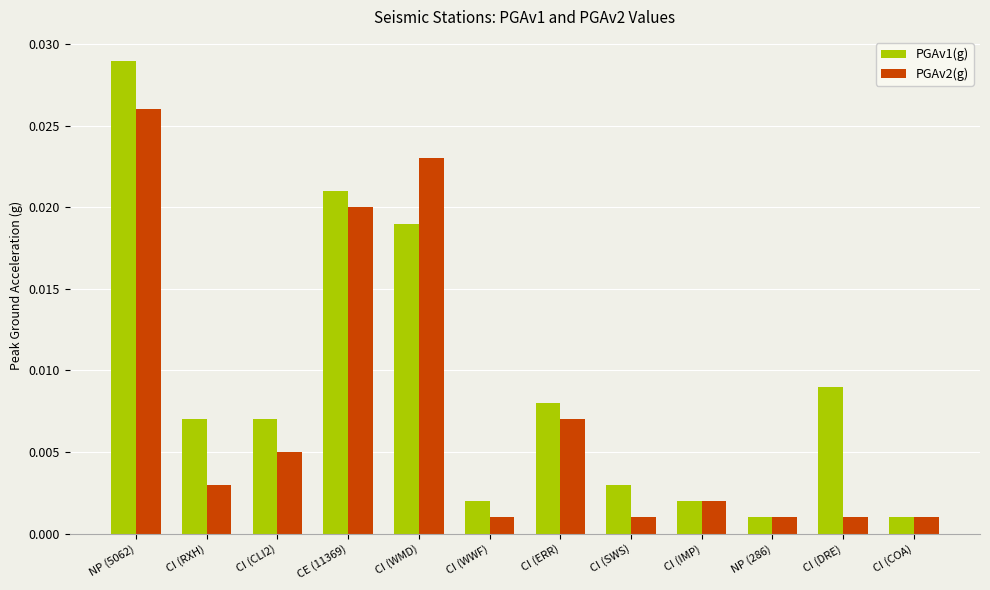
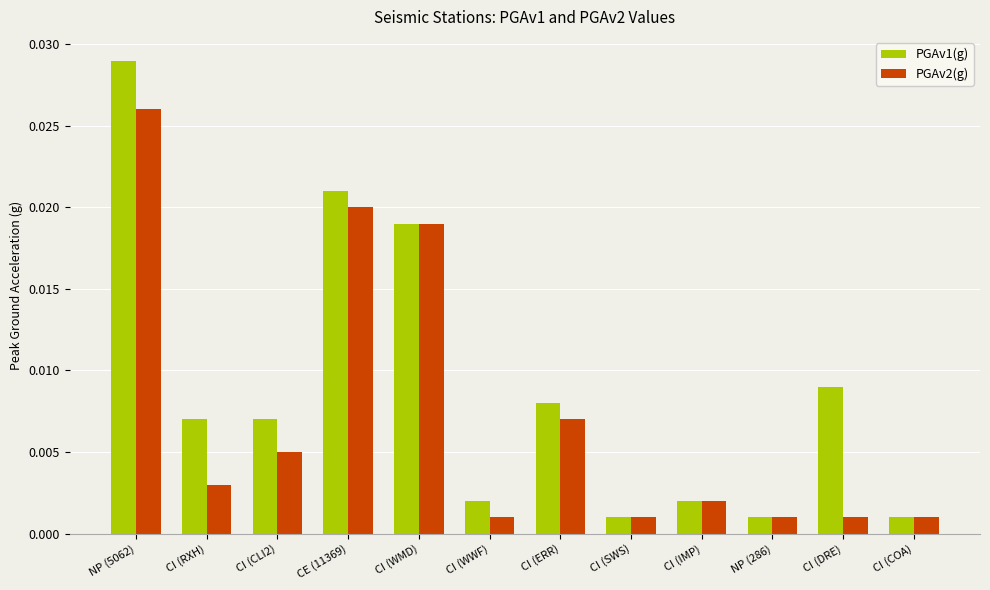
  {
    "PGAv1(g)": {
      "NP (5062)": 0.029,
      "CI (RXH)": 0.007,
      "CI (CLI2)": 0.007,
      "CE (11369)": 0.021,
      "CI (WMD)": 0.019,
      "CI (WWF)": 0.002,
      "CI (ERR)": 0.008,
-     "CI (SWS)": 0.003,
+     "CI (SWS)": 0.001,
      "CI (IMP)": 0.002,
      "NP (286)": 0.001,
      "CI (DRE)": 0.009,
      "CI (COA)": 0.001
    },
    "PGAv2(g)": {
      "NP (5062)": 0.026,
      "CI (RXH)": 0.003,
      "CI (CLI2)": 0.005,
      "CE (11369)": 0.020,
-     "CI (WMD)": 0.023,
+     "CI (WMD)": 0.019,
      "CI (WWF)": 0.001,
      "CI (ERR)": 0.007,
      "CI (SWS)": 0.001,
      "CI (IMP)": 0.002,
      "NP (286)": 0.001,
      "CI (DRE)": 0.001,
      "CI (COA)": 0.001
    }
  }
